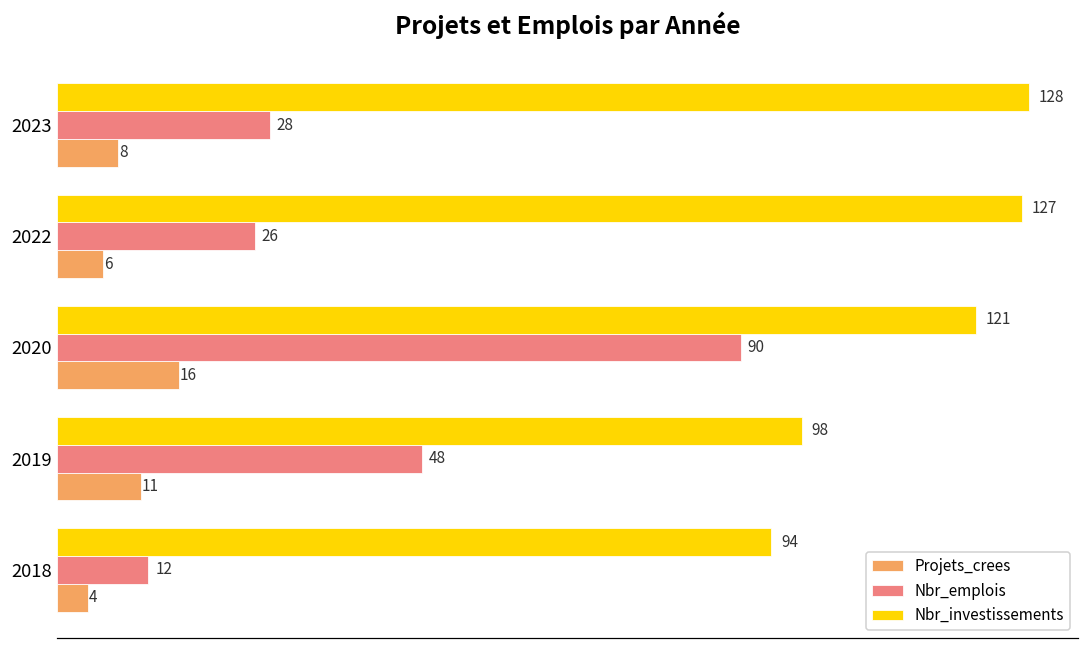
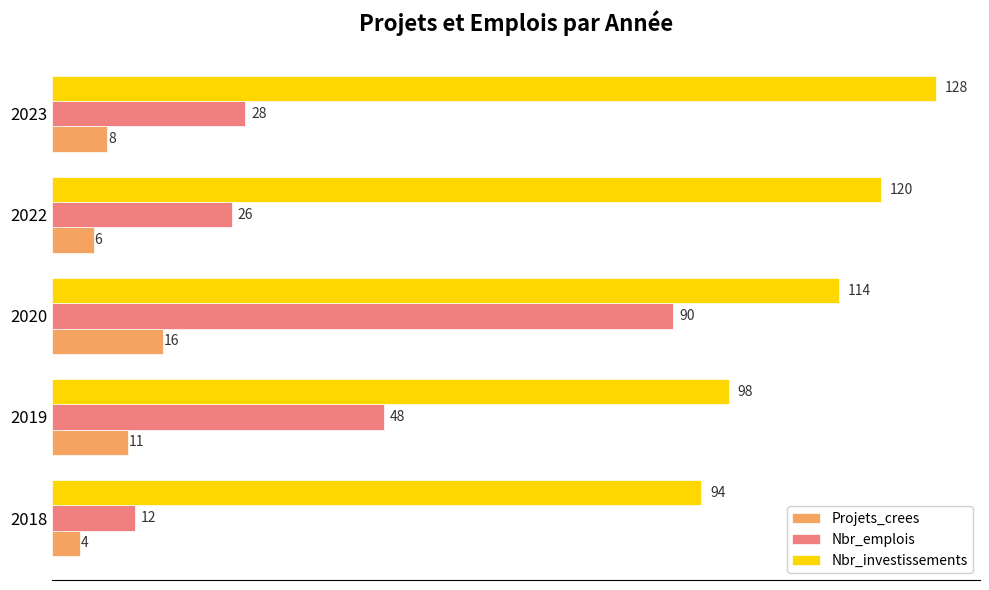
  {
    "Nbr_investissements": {
      "2023": 128,
-     "2022": 127,
-     "2020": 121,
+     "2022": 120,
+     "2020": 114,
      "2019": 98,
      "2018": 94
    }
  }
